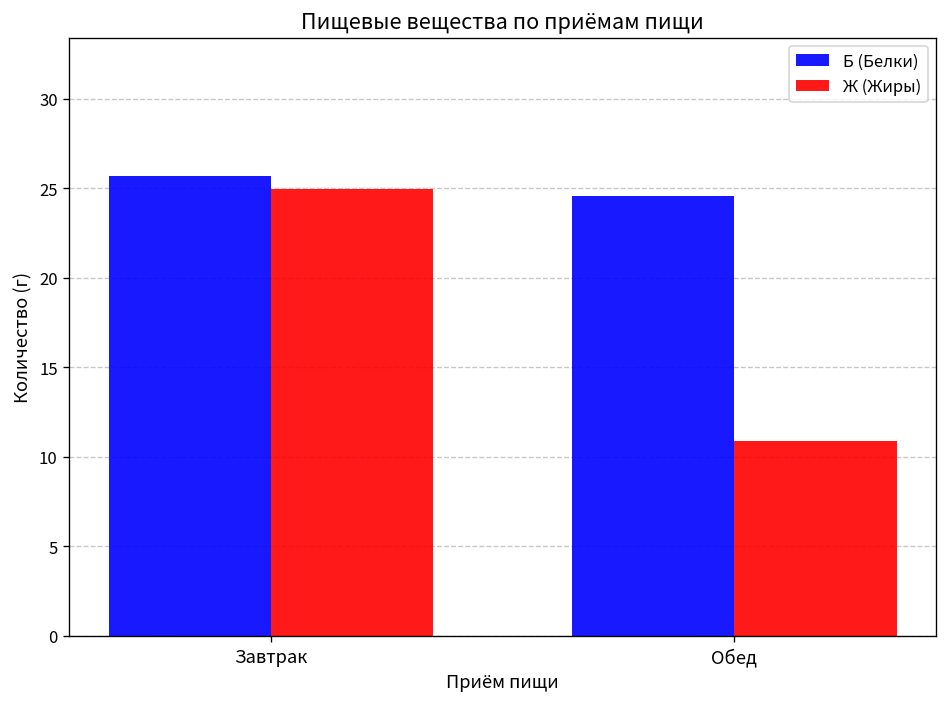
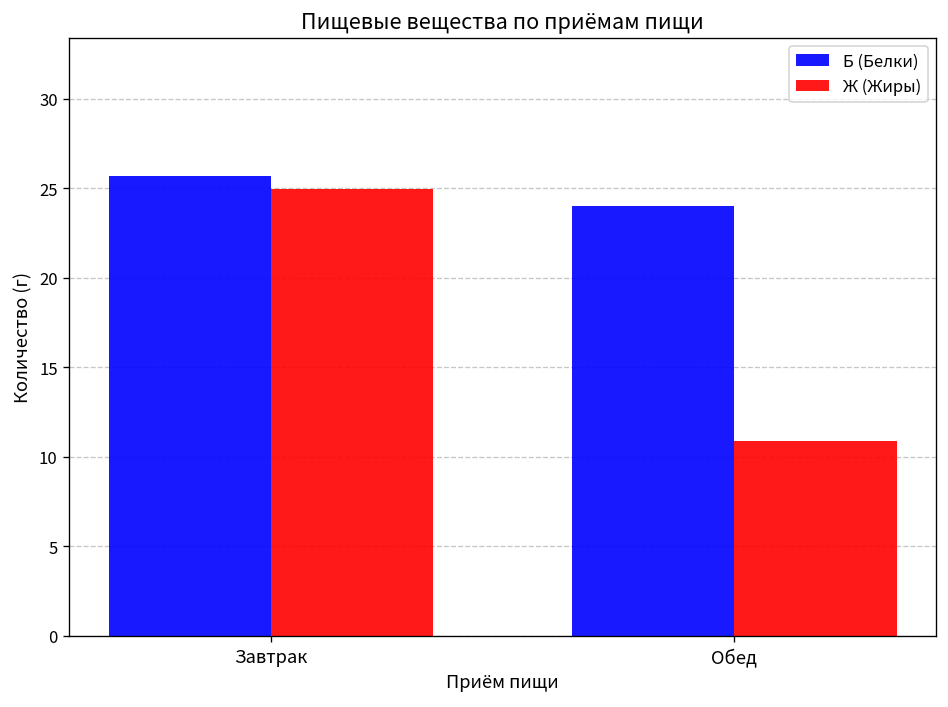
  {
    "Б (Белки)": {
      "Завтрак": 25.7,
-     "Обед": 24.6
+     "Обед": 24.0
    },
    "Ж (Жиры)": {
      "Завтрак": 25.0,
      "Обед": 10.9
    }
  }
